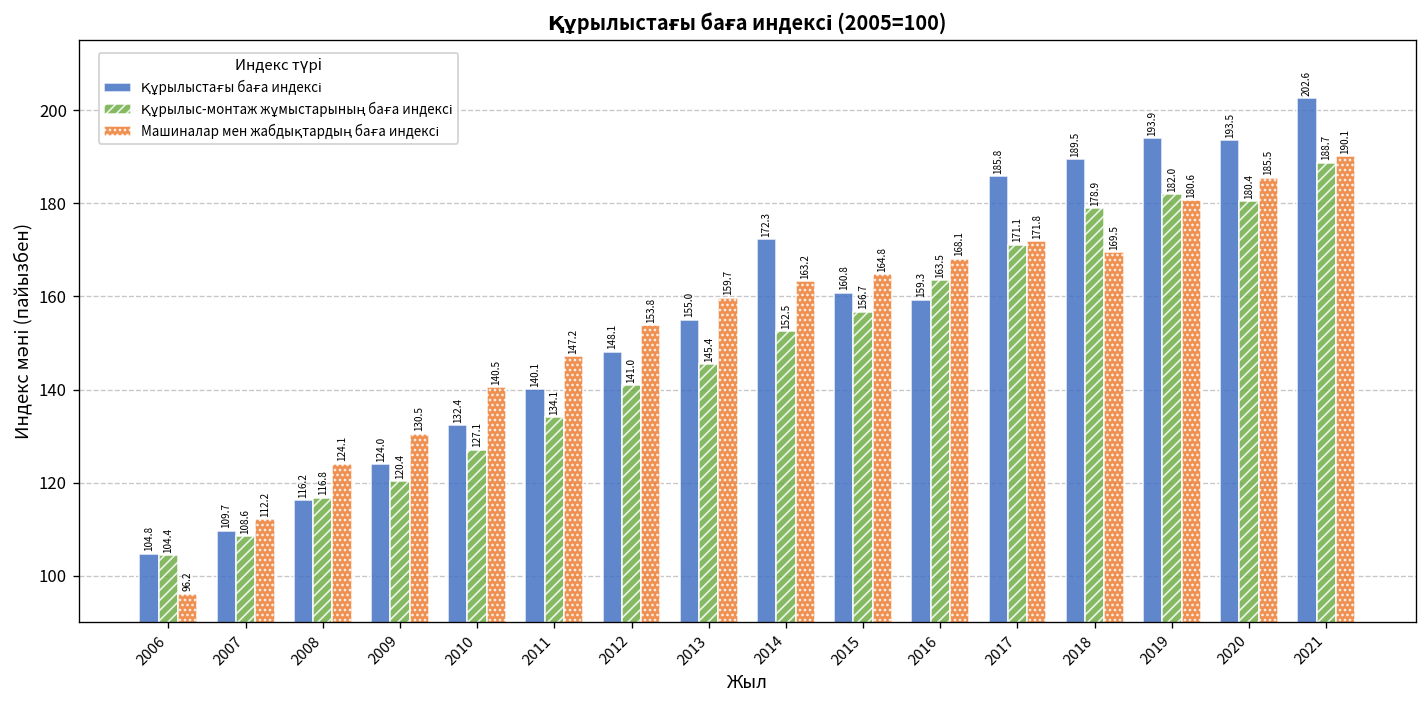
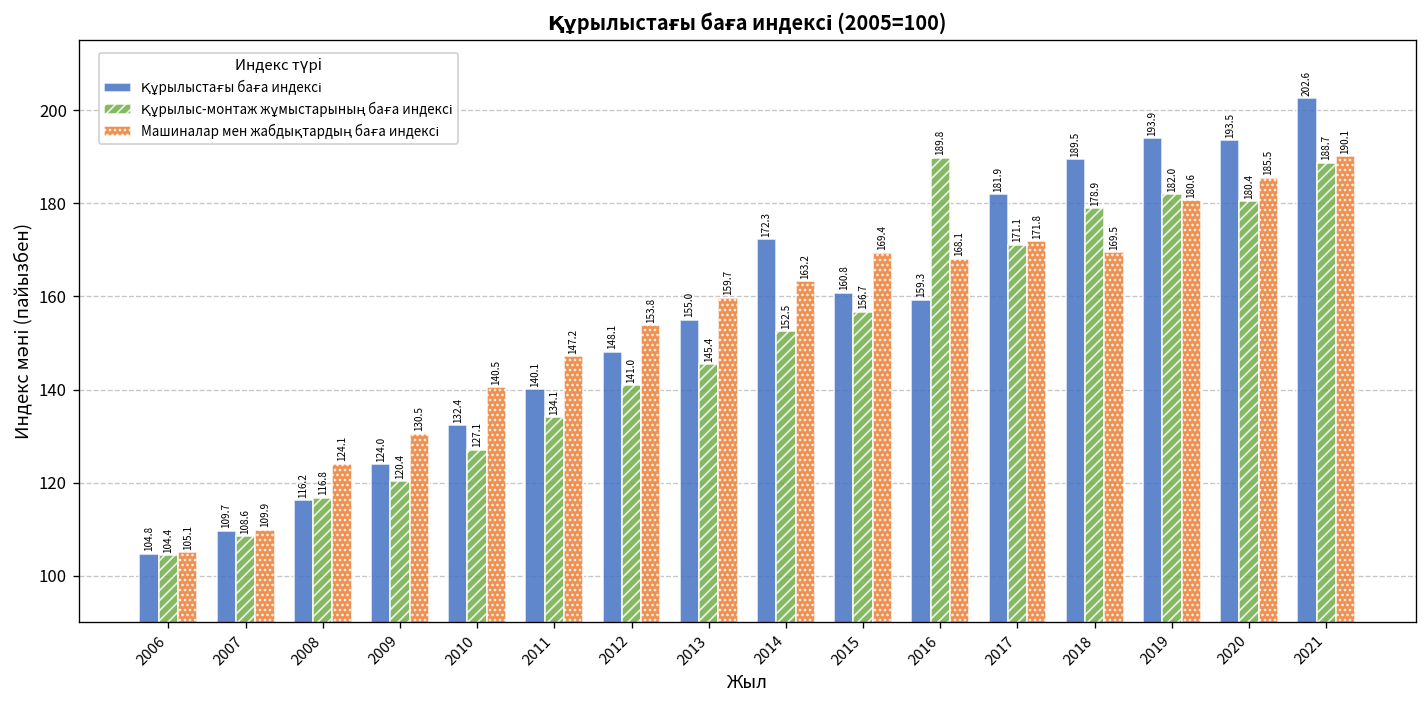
  {
    "Құрылыстағы баға индексі": {
      "2006": 104.8,
      "2007": 109.7,
      "2008": 116.2,
      "2009": 124.0,
      "2010": 132.4,
      "2011": 140.1,
      "2012": 148.1,
      "2013": 155.0,
      "2014": 172.3,
      "2015": 160.8,
      "2016": 159.3,
-     "2017": 185.8,
+     "2017": 181.9,
      "2018": 189.5,
      "2019": 193.9,
      "2020": 193.5,
      "2021": 202.6
    },
    "Құрылыс-монтаж жұмыстарының баға индексі": {
      "2006": 104.4,
      "2007": 108.6,
      "2008": 116.8,
      "2009": 120.4,
      "2010": 127.1,
      "2011": 134.1,
      "2012": 141.0,
      "2013": 145.4,
      "2014": 152.5,
      "2015": 156.7,
-     "2016": 163.5,
+     "2016": 189.8,
      "2017": 171.1,
      "2018": 178.9,
      "2019": 182.0,
      "2020": 180.4,
      "2021": 188.7
    },
    "Машиналар мен жабдықтардың баға индексі": {
-     "2006": 96.2,
-     "2007": 112.2,
+     "2006": 105.1,
+     "2007": 109.9,
      "2008": 124.1,
      "2009": 130.5,
      "2010": 140.5,
      "2011": 147.2,
      "2012": 153.8,
      "2013": 159.7,
      "2014": 163.2,
-     "2015": 164.8,
+     "2015": 169.4,
      "2016": 168.1,
      "2017": 171.8,
      "2018": 169.5,
      "2019": 180.6,
      "2020": 185.5,
      "2021": 190.1
    }
  }
